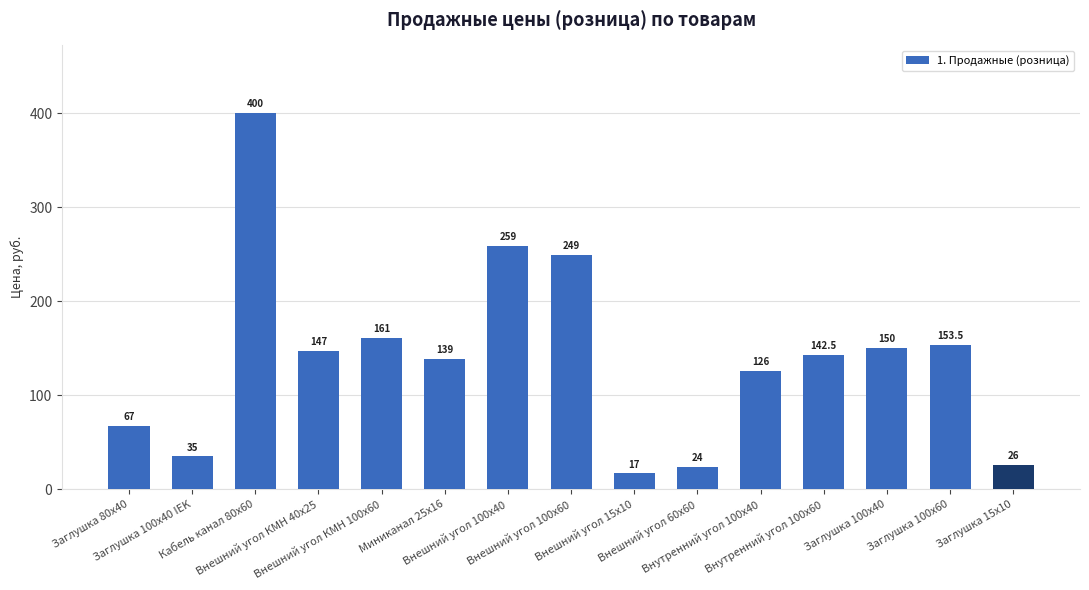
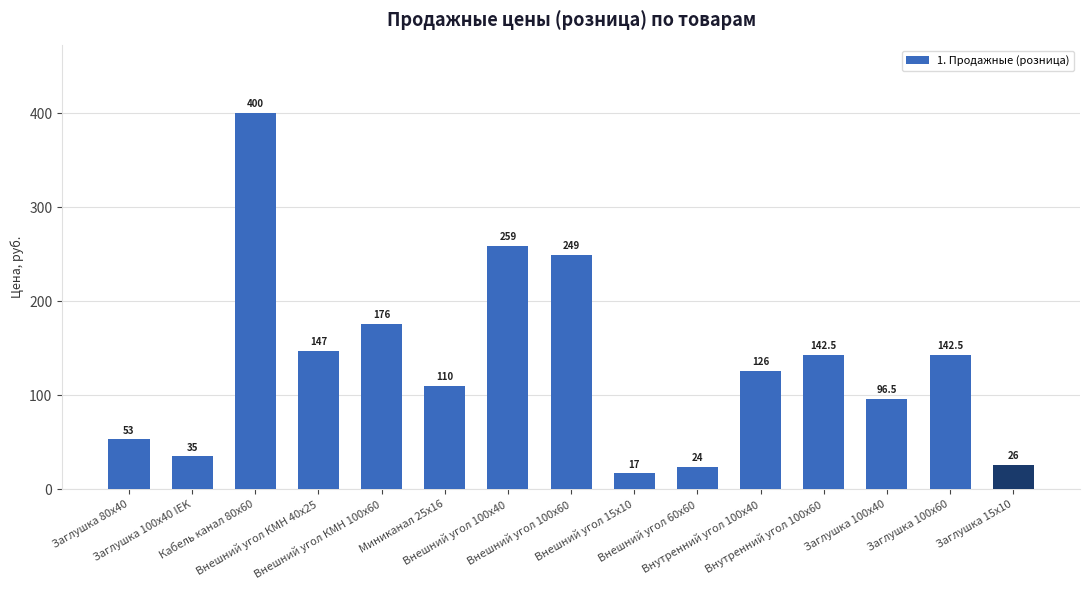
  {
-   "Заглушка 80х40": 67,
+   "Заглушка 80х40": 53,
    "Заглушка 100х40 IEK": 35,
    "Кабель канал 80х60": 400,
    "Внешний угол КМН 40х25": 147,
-   "Внешний угол КМН 100х60": 161,
-   "Миниканал 25х16": 139,
+   "Внешний угол КМН 100х60": 176,
+   "Миниканал 25х16": 110,
    "Внешний угол 100х40": 259,
    "Внешний угол 100х60": 249,
    "Внешний угол 15х10": 17,
    "Внешний угол 60х60": 24,
    "Внутренний угол 100х40": 126,
    "Внутренний угол 100х60": 142.5,
-   "Заглушка 100х40": 150,
-   "Заглушка 100х60": 153.5,
+   "Заглушка 100х40": 96.5,
+   "Заглушка 100х60": 142.5,
    "Заглушка 15х10": 26
  }
